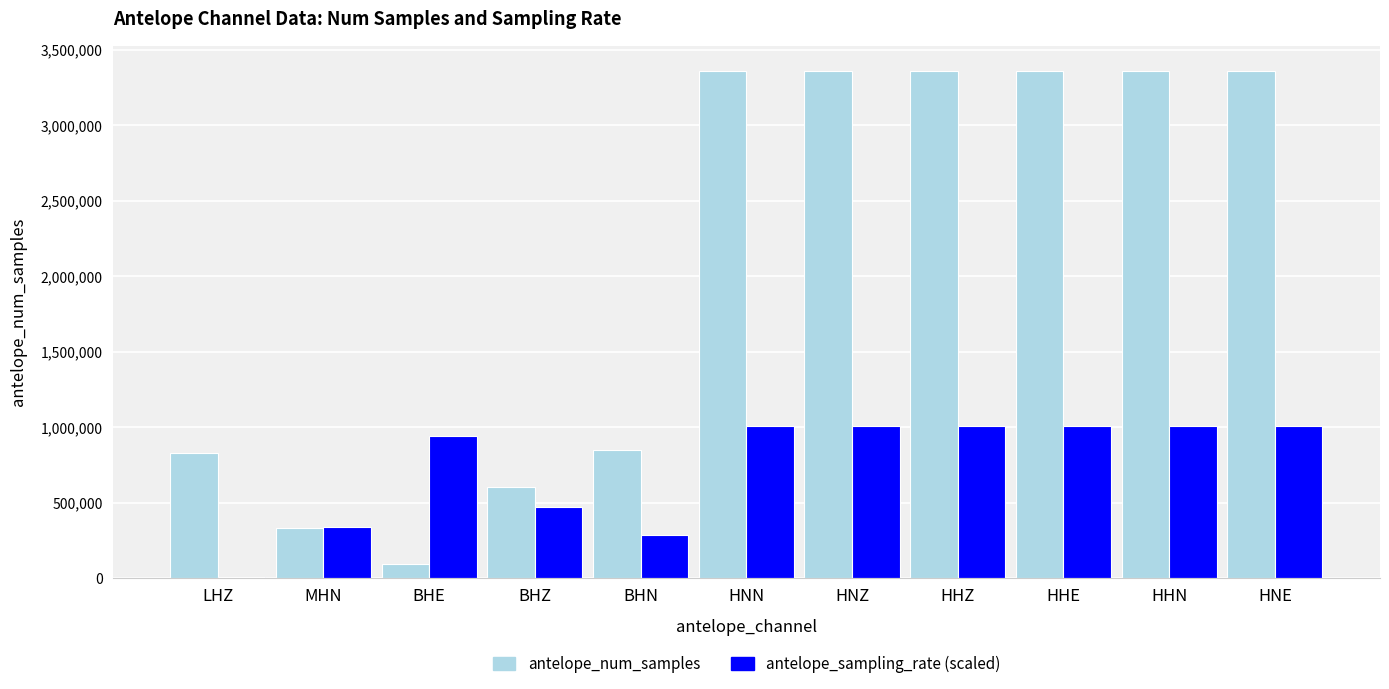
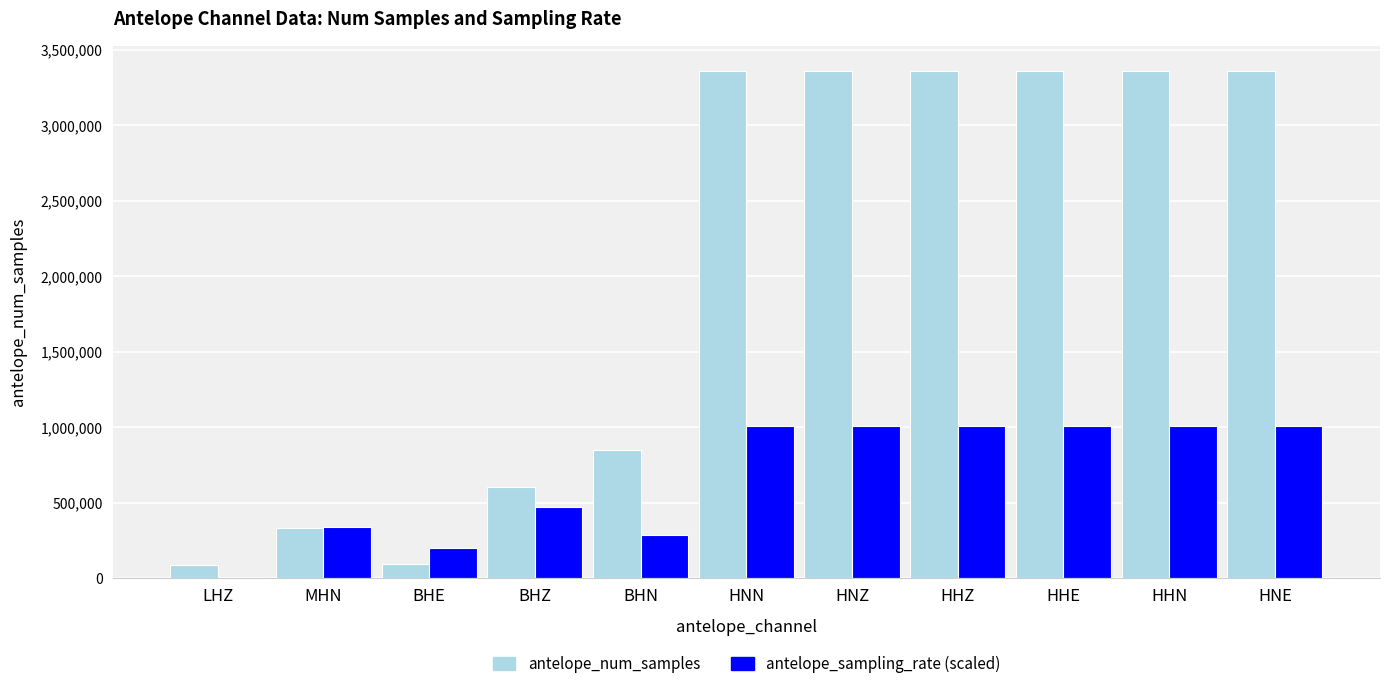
  {
    "antelope_num_samples": {
-     "LHZ": "830,000",
+     "LHZ": "90,000",
      "MHN": "330,000",
      "BHE": "90,000",
      "BHZ": "600,000",
      "BHN": "850,000",
      "HNN": "3,360,000",
      "HNZ": "3,360,000",
      "HHZ": "3,360,000",
      "HHE": "3,360,000",
      "HHN": "3,360,000",
      "HNE": "3,360,000"
    },
    "antelope_sampling_rate (scaled)": {
      "MHN": "340,000",
-     "BHE": "940,000",
+     "BHE": "200,000",
      "BHZ": "470,000",
      "BHN": "290,000",
      "HNN": "1,010,000",
      "HNZ": "1,010,000",
      "HHZ": "1,010,000",
      "HHE": "1,010,000",
      "HHN": "1,010,000",
      "HNE": "1,010,000"
    }
  }
